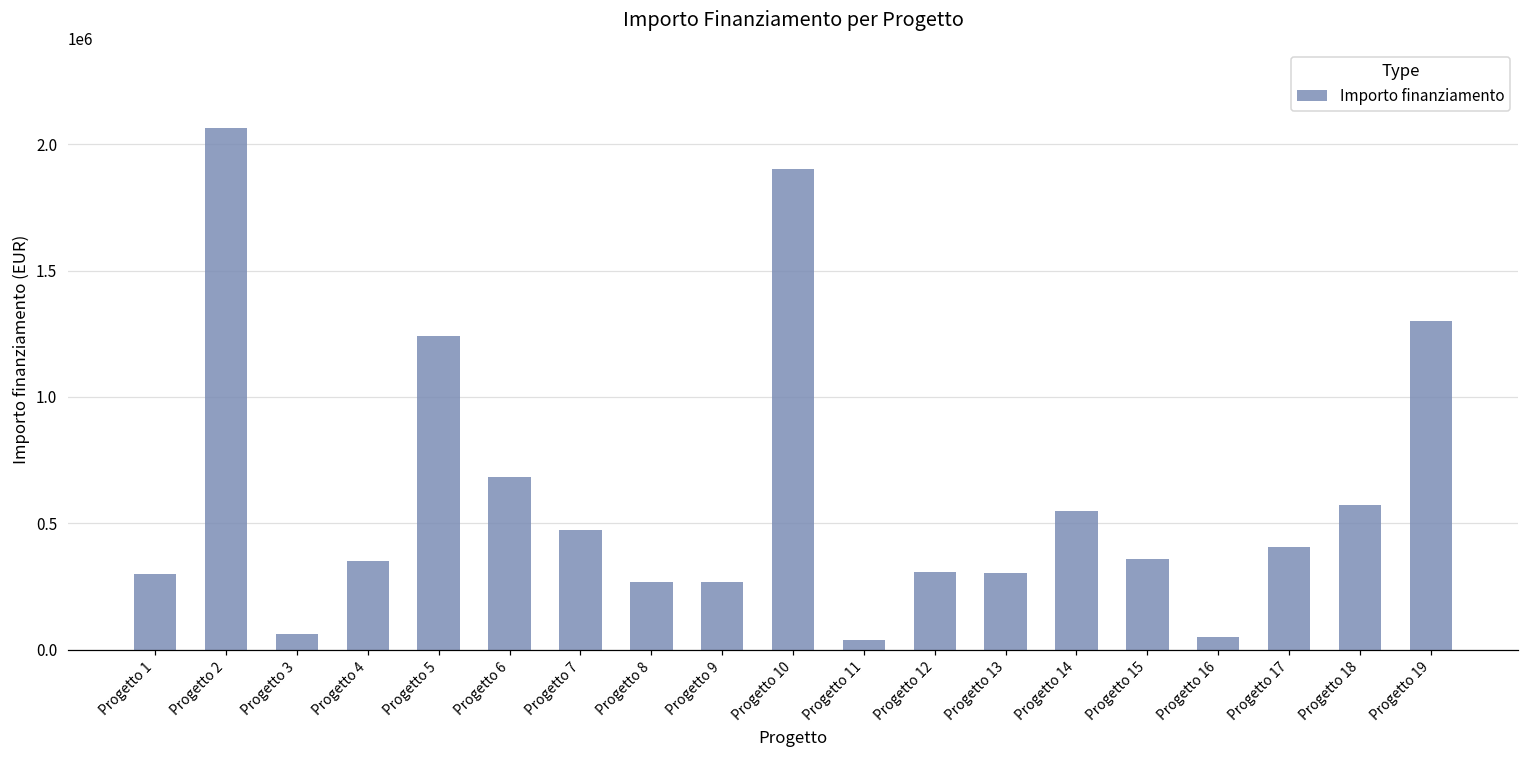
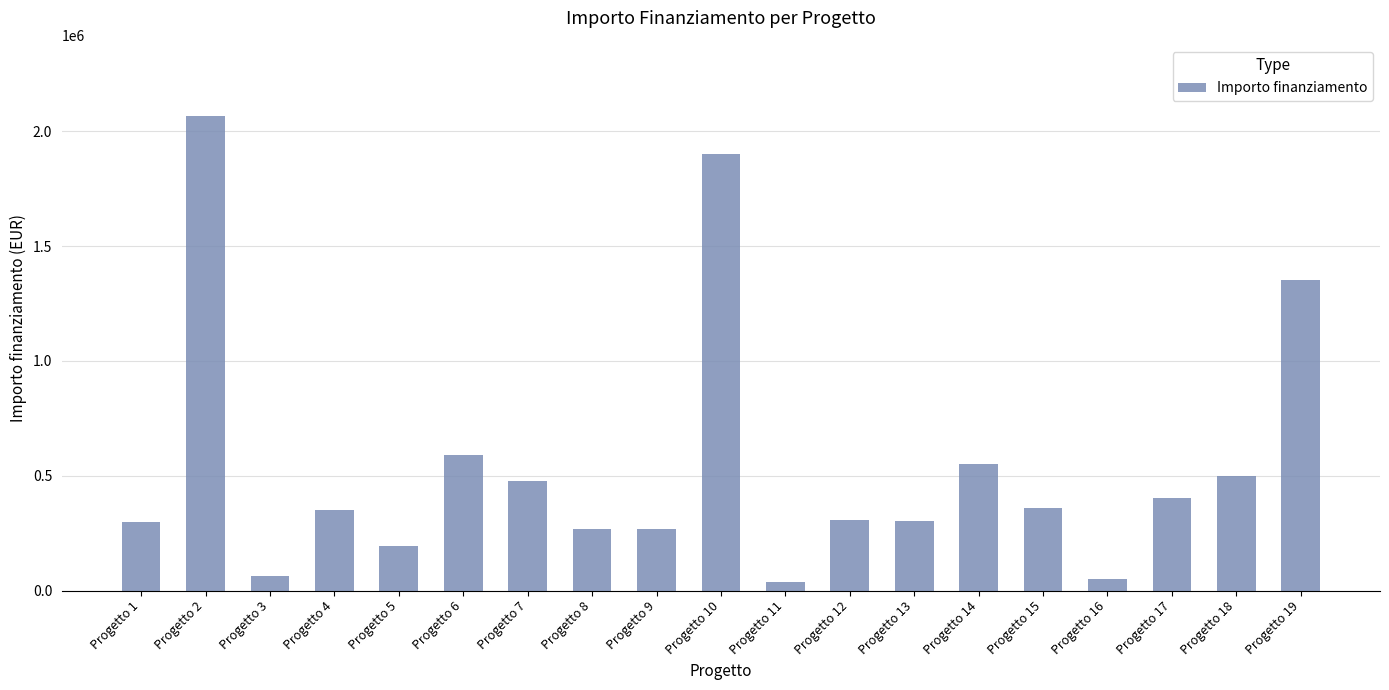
  {
    "Progetto 1": 300000,
    "Progetto 2": 2070000,
    "Progetto 3": 60000,
    "Progetto 4": 350000,
-   "Progetto 5": 1240000,
-   "Progetto 6": 680000,
+   "Progetto 5": 200000,
+   "Progetto 6": 590000,
    "Progetto 7": 480000,
    "Progetto 8": 270000,
    "Progetto 9": 270000,
    "Progetto 10": 1900000,
    "Progetto 11": 40000,
    "Progetto 12": 310000,
    "Progetto 13": 300000,
    "Progetto 14": 550000,
    "Progetto 15": 360000,
    "Progetto 16": 50000,
    "Progetto 17": 400000,
-   "Progetto 18": 570000,
-   "Progetto 19": 1300000
+   "Progetto 18": 500000,
+   "Progetto 19": 1350000
  }
